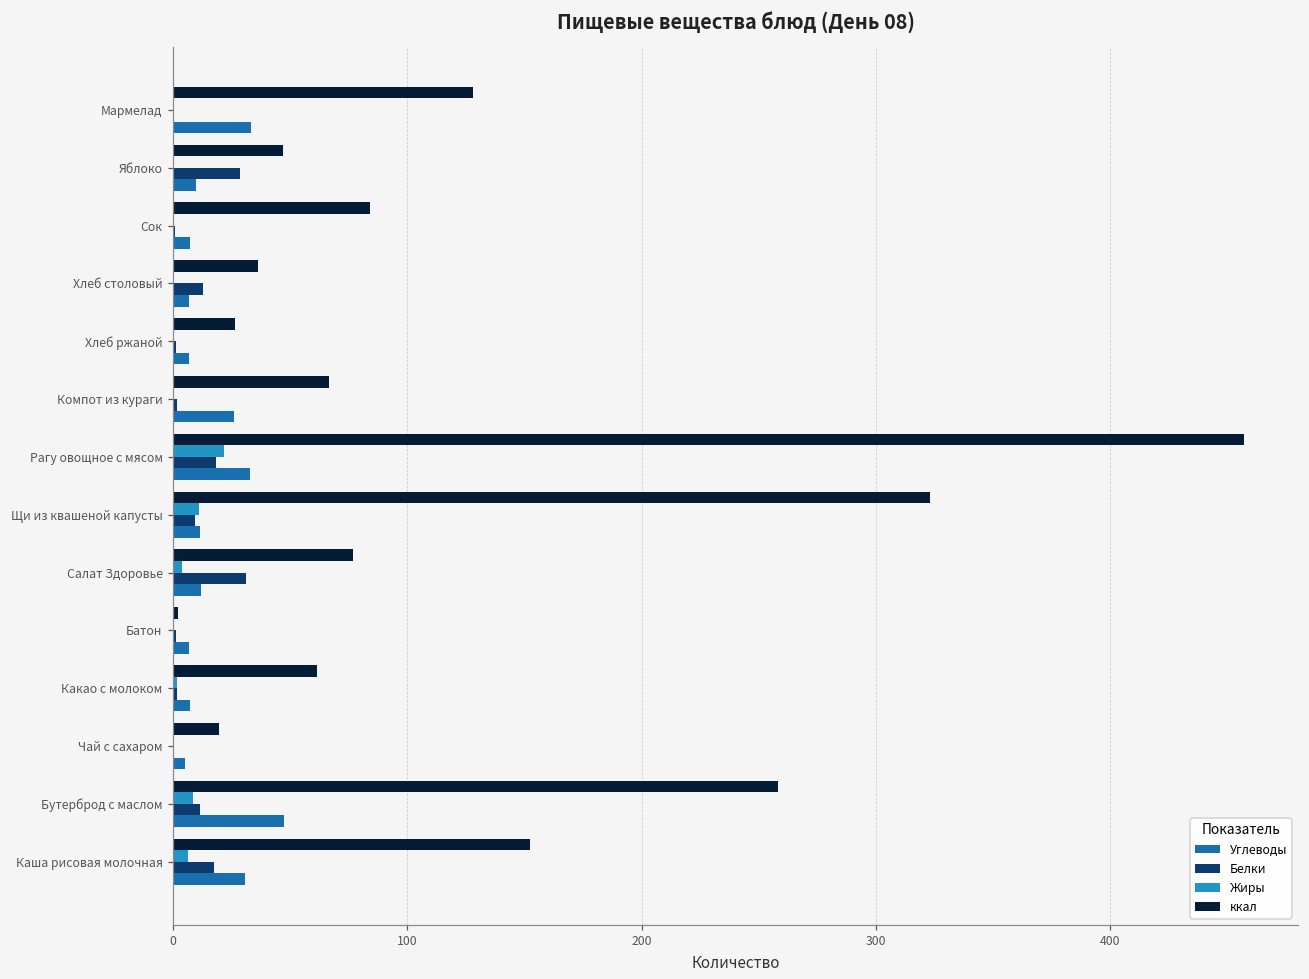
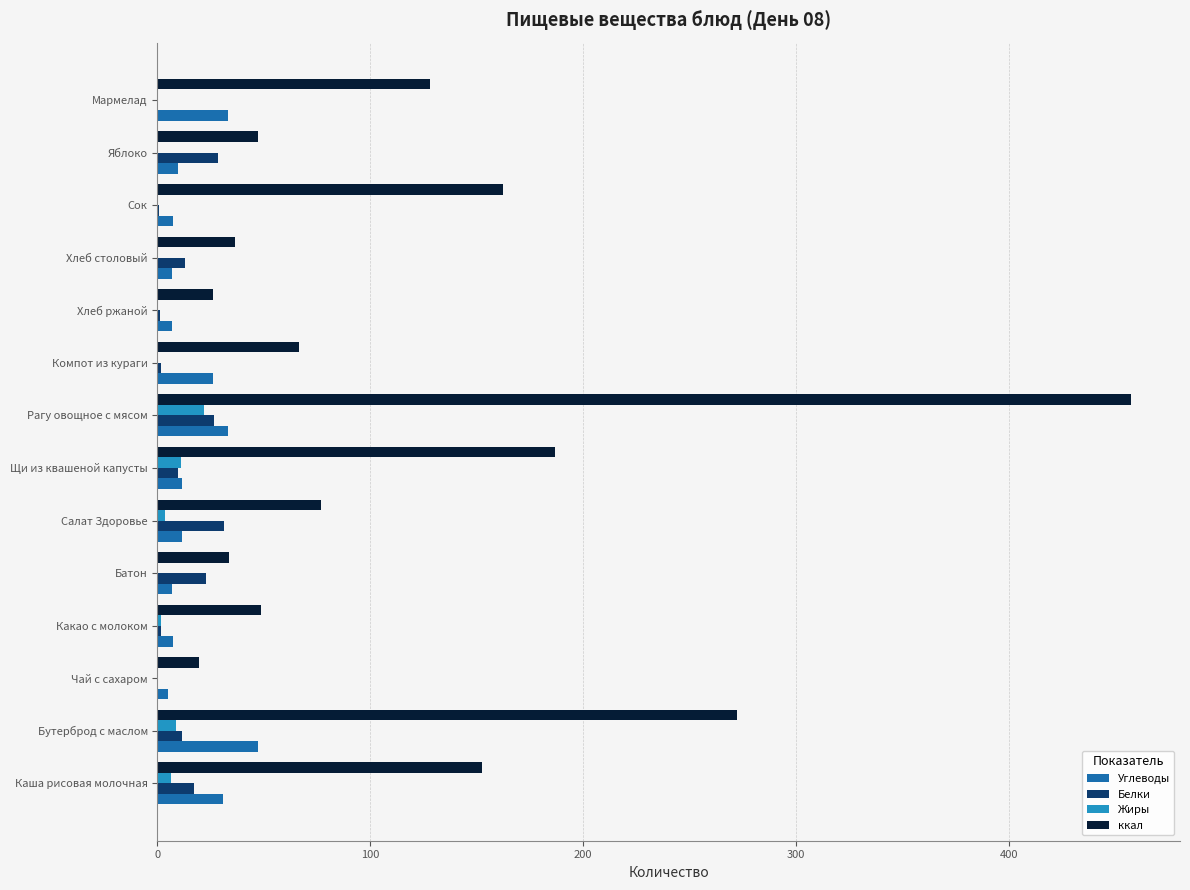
  {
    "Белки": {
      "Яблоко": 29,
      "Хлеб столовый": 13,
      "Хлеб ржаной": 1,
      "Компот из кураги": 2,
-     "Рагу овощное с мясом": 18,
+     "Рагу овощное с мясом": 27,
      "Щи из квашеной капусты": 9,
      "Салат Здоровье": 31,
-     "Батон": 1,
+     "Батон": 23,
      "Какао с молоком": 2,
      "Бутерброд с маслом": 12,
      "Каша рисовая молочная": 17
    },
    "ккал": {
      "Мармелад": 128,
      "Яблоко": 47,
-     "Сок": 84,
+     "Сок": 162,
      "Хлеб столовый": 36,
      "Хлеб ржаной": 26,
      "Компот из кураги": 66,
      "Рагу овощное с мясом": 458,
-     "Щи из квашеной капусты": 323,
+     "Щи из квашеной капусты": 187,
      "Салат Здоровье": 77,
-     "Батон": 2,
-     "Какао с молоком": 62,
+     "Батон": 33,
+     "Какао с молоком": 49,
      "Чай с сахаром": 19,
-     "Бутерброд с маслом": 258,
+     "Бутерброд с маслом": 272,
      "Каша рисовая молочная": 152
    }
  }
